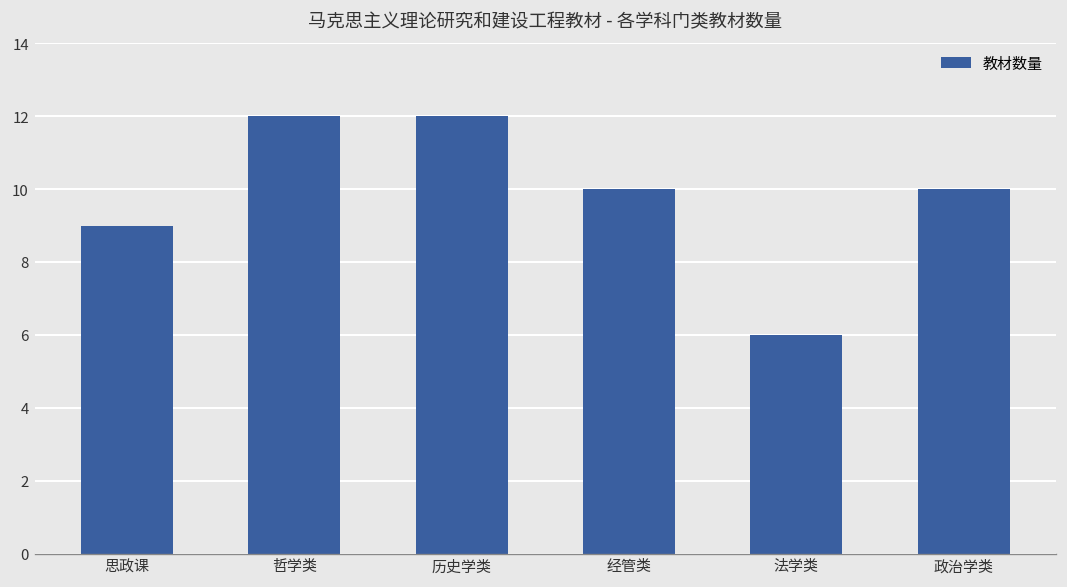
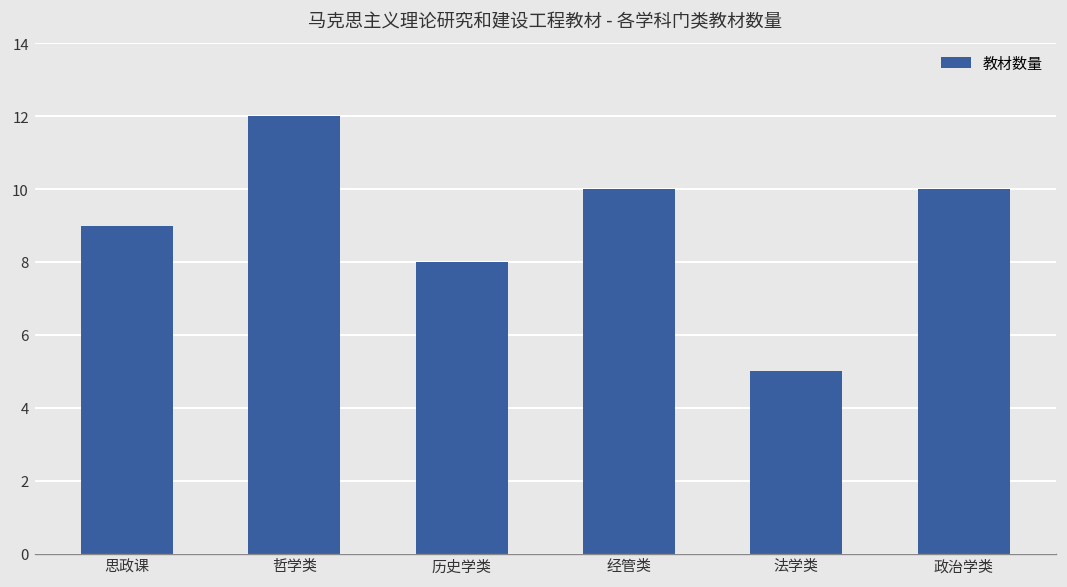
  {
    "思政课": 9,
    "哲学类": 12,
-   "历史学类": 12,
+   "历史学类": 8,
    "经管类": 10,
-   "法学类": 6,
+   "法学类": 5,
    "政治学类": 10
  }
